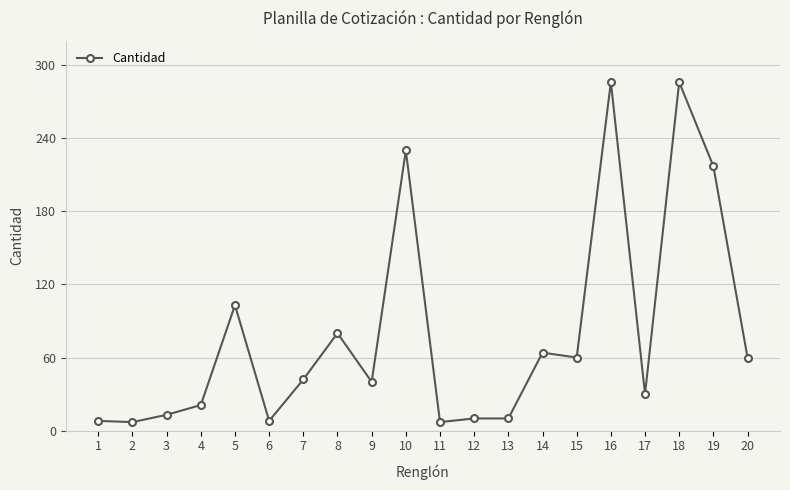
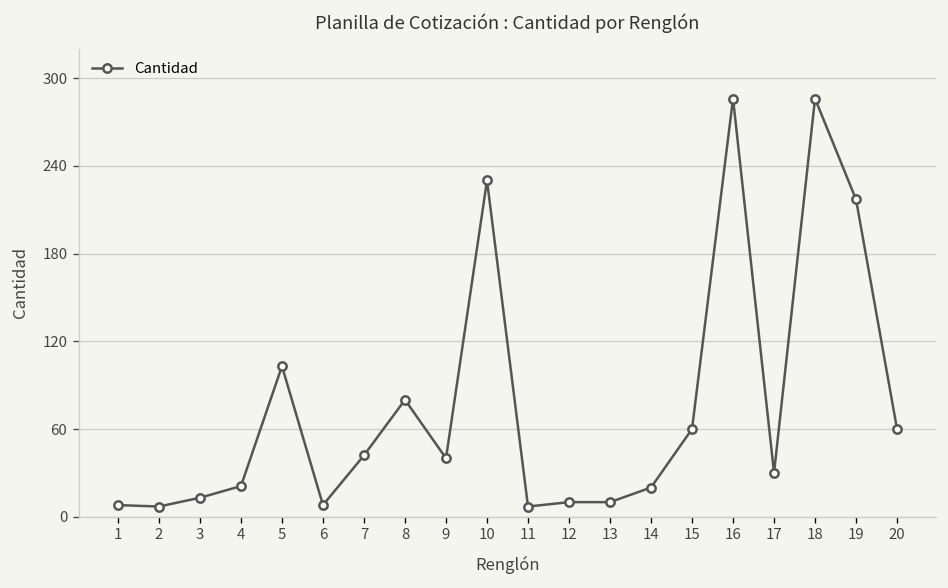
  {
    "1": 8,
    "2": 7,
    "3": 13,
    "4": 21,
    "5": 103,
    "6": 8,
    "7": 42,
    "8": 80,
    "9": 40,
    "10": 230,
    "11": 7,
    "12": 10,
    "13": 10,
-   "14": 64,
+   "14": 20,
    "15": 60,
    "16": 286,
    "17": 30,
    "18": 286,
    "19": 217,
    "20": 60
  }
